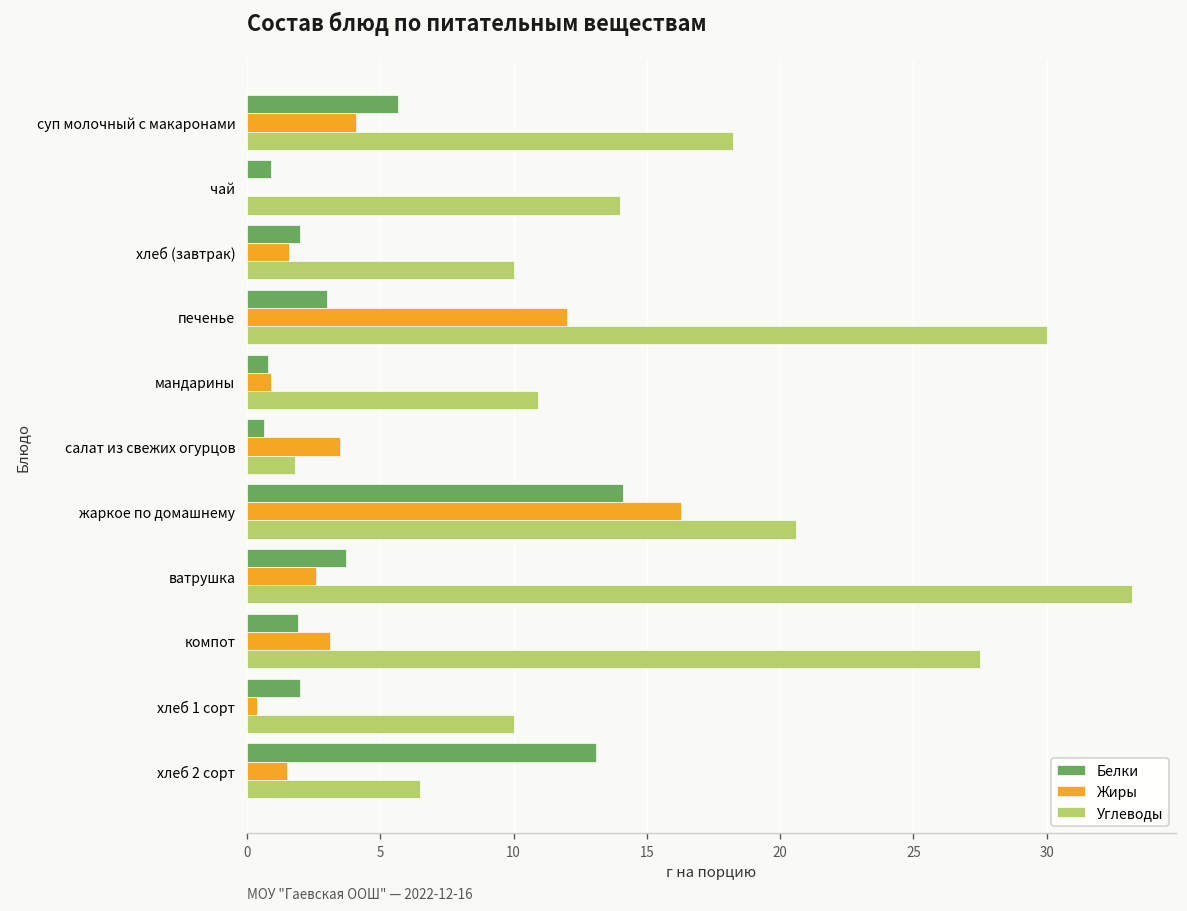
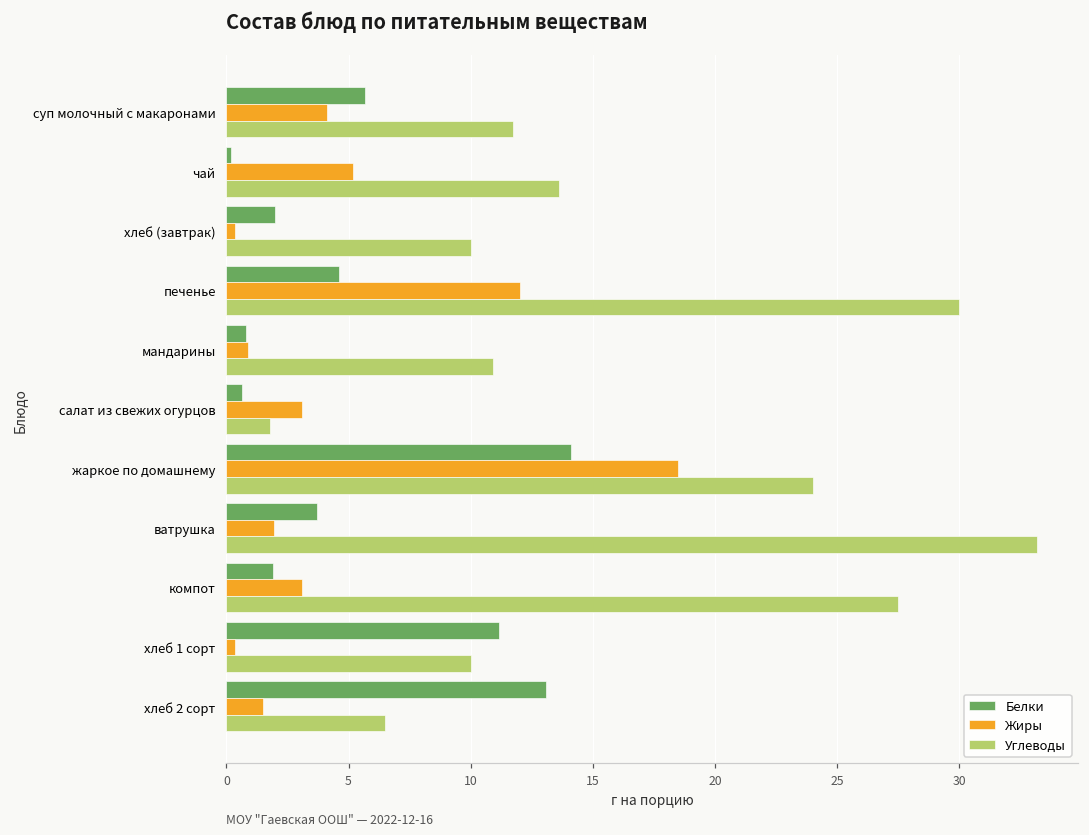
  {
    "Белки": {
      "суп молочный с макаронами": 5.7,
-     "чай": 0.9,
+     "чай": 0.2,
      "хлеб (завтрак)": 2.0,
-     "печенье": 3.0,
+     "печенье": 4.6,
      "мандарины": 0.8,
      "салат из свежих огурцов": 0.6,
      "жаркое по домашнему": 14.1,
      "ватрушка": 3.7,
      "компот": 1.9,
-     "хлеб 1 сорт": 2.0,
+     "хлеб 1 сорт": 11.2,
      "хлеб 2 сорт": 13.1
    },
    "Жиры": {
      "суп молочный с макаронами": 4.1,
-     "чай": 0.0,
-     "хлеб (завтрак)": 1.6,
+     "чай": 5.2,
+     "хлеб (завтрак)": 0.4,
      "печенье": 12.0,
      "мандарины": 0.9,
-     "салат из свежих огурцов": 3.5,
-     "жаркое по домашнему": 16.3,
-     "ватрушка": 2.6,
+     "салат из свежих огурцов": 3.1,
+     "жаркое по домашнему": 18.5,
+     "ватрушка": 1.9,
      "компот": 3.1,
      "хлеб 1 сорт": 0.4,
      "хлеб 2 сорт": 1.5
    },
    "Углеводы": {
-     "суп молочный с макаронами": 18.3,
-     "чай": 14.0,
+     "суп молочный с макаронами": 11.7,
+     "чай": 13.6,
      "хлеб (завтрак)": 10.0,
      "печенье": 30.0,
      "мандарины": 10.9,
      "салат из свежих огурцов": 1.8,
-     "жаркое по домашнему": 20.6,
+     "жаркое по домашнему": 24.0,
      "ватрушка": 33.2,
      "компот": 27.5,
      "хлеб 1 сорт": 10.0,
      "хлеб 2 сорт": 6.5
    }
  }
